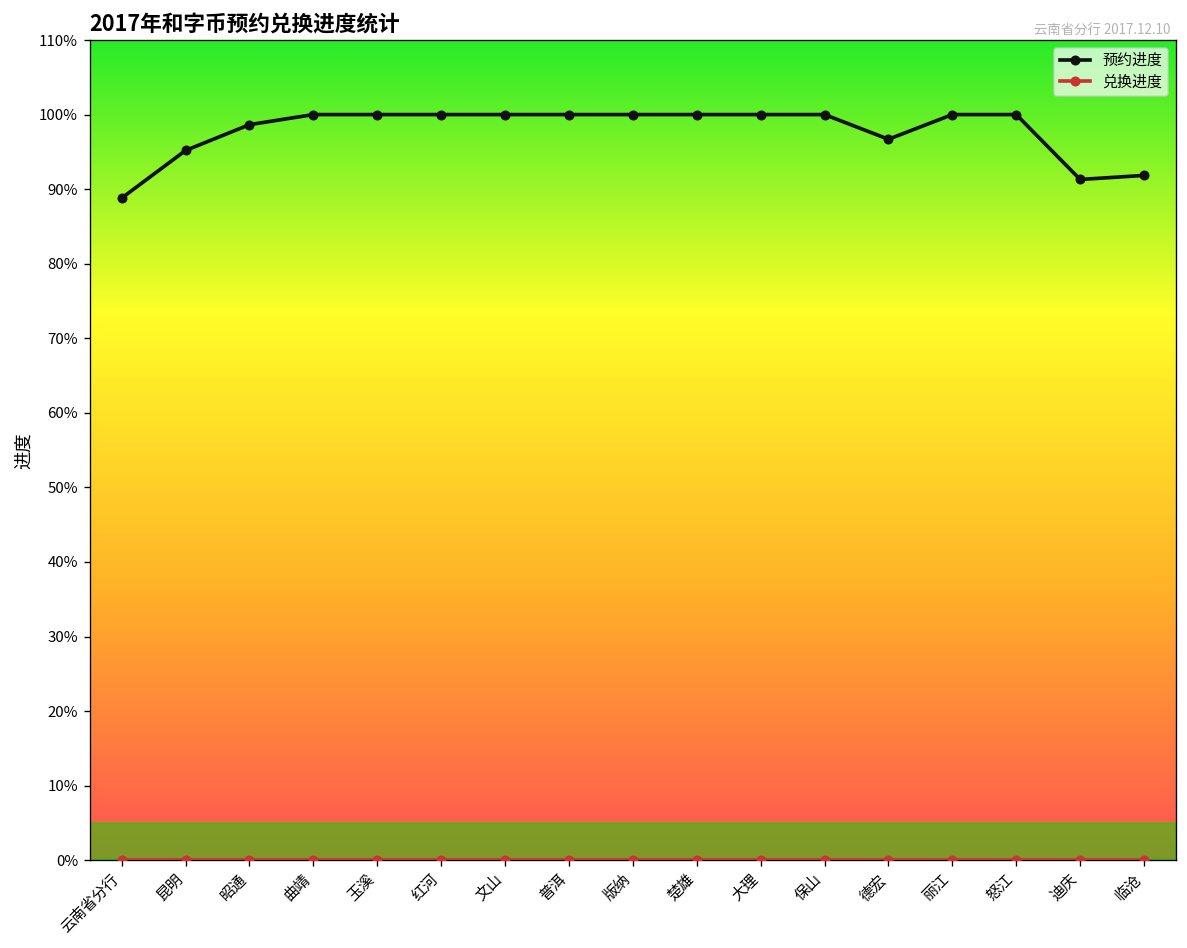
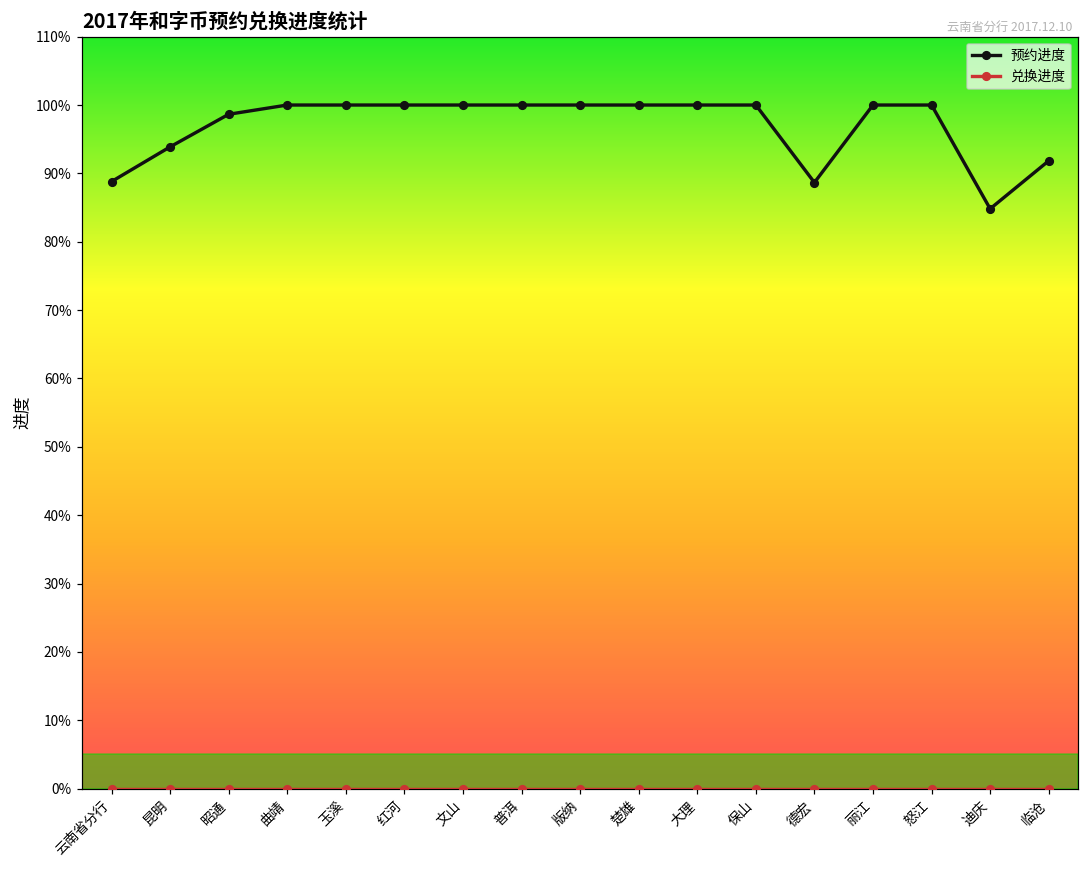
  {
    "预约进度": {
      "云南省分行": "89%",
-     "昆明": "95%",
+     "昆明": "94%",
      "昭通": "99%",
      "曲靖": "100%",
      "玉溪": "100%",
      "红河": "100%",
      "文山": "100%",
      "普洱": "100%",
      "版纳": "100%",
      "楚雄": "100%",
      "大理": "100%",
      "保山": "100%",
-     "德宏": "97%",
+     "德宏": "89%",
      "丽江": "100%",
      "怒江": "100%",
-     "迪庆": "91%",
+     "迪庆": "85%",
      "临沧": "92%"
    }
  }
